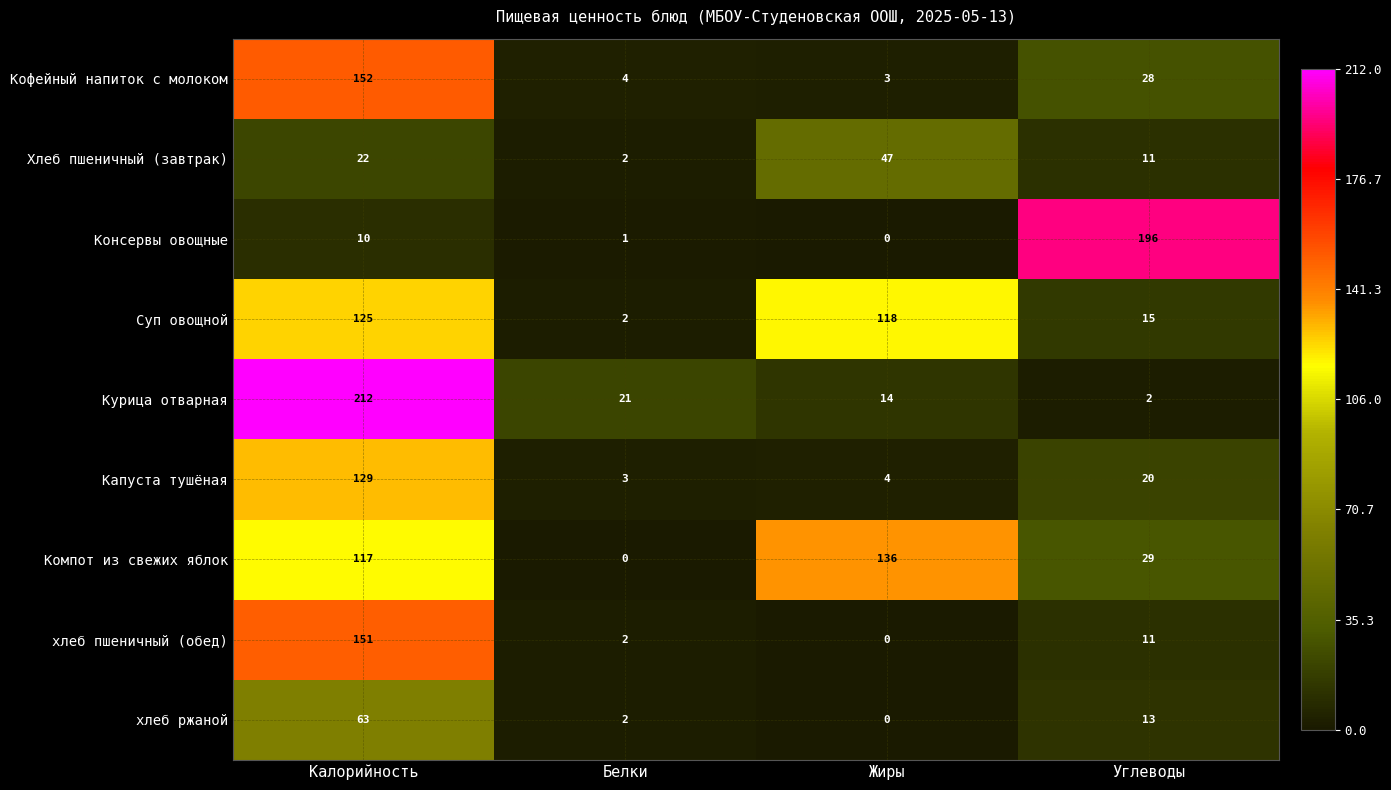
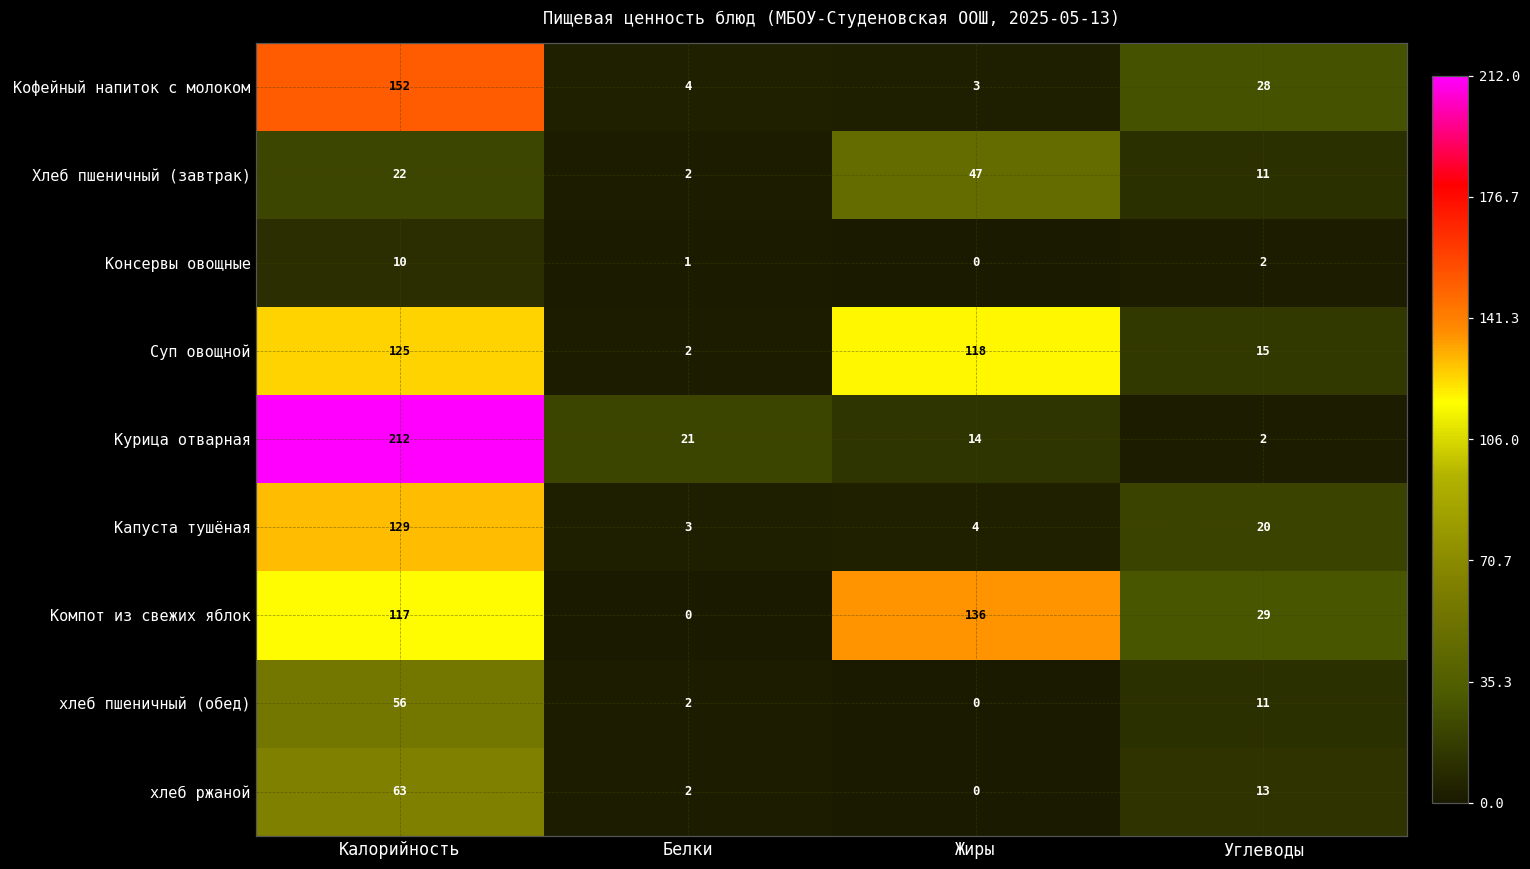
  {
    "Кофейный напиток с молоком": {
      "Калорийность": 152,
      "Белки": 4,
      "Жиры": 3,
      "Углеводы": 28
    },
    "Хлеб пшеничный (завтрак)": {
      "Калорийность": 22,
      "Белки": 2,
      "Жиры": 47,
      "Углеводы": 11
    },
    "Консервы овощные": {
      "Калорийность": 10,
      "Белки": 1,
      "Жиры": 0,
-     "Углеводы": 196
+     "Углеводы": 2
    },
    "Суп овощной": {
      "Калорийность": 125,
      "Белки": 2,
      "Жиры": 118,
      "Углеводы": 15
    },
    "Курица отварная": {
      "Калорийность": 212,
      "Белки": 21,
      "Жиры": 14,
      "Углеводы": 2
    },
    "Капуста тушёная": {
      "Калорийность": 129,
      "Белки": 3,
      "Жиры": 4,
      "Углеводы": 20
    },
    "Компот из свежих яблок": {
      "Калорийность": 117,
      "Белки": 0,
      "Жиры": 136,
      "Углеводы": 29
    },
    "хлеб пшеничный (обед)": {
-     "Калорийность": 151,
+     "Калорийность": 56,
      "Белки": 2,
      "Жиры": 0,
      "Углеводы": 11
    },
    "хлеб ржаной": {
      "Калорийность": 63,
      "Белки": 2,
      "Жиры": 0,
      "Углеводы": 13
    }
  }
